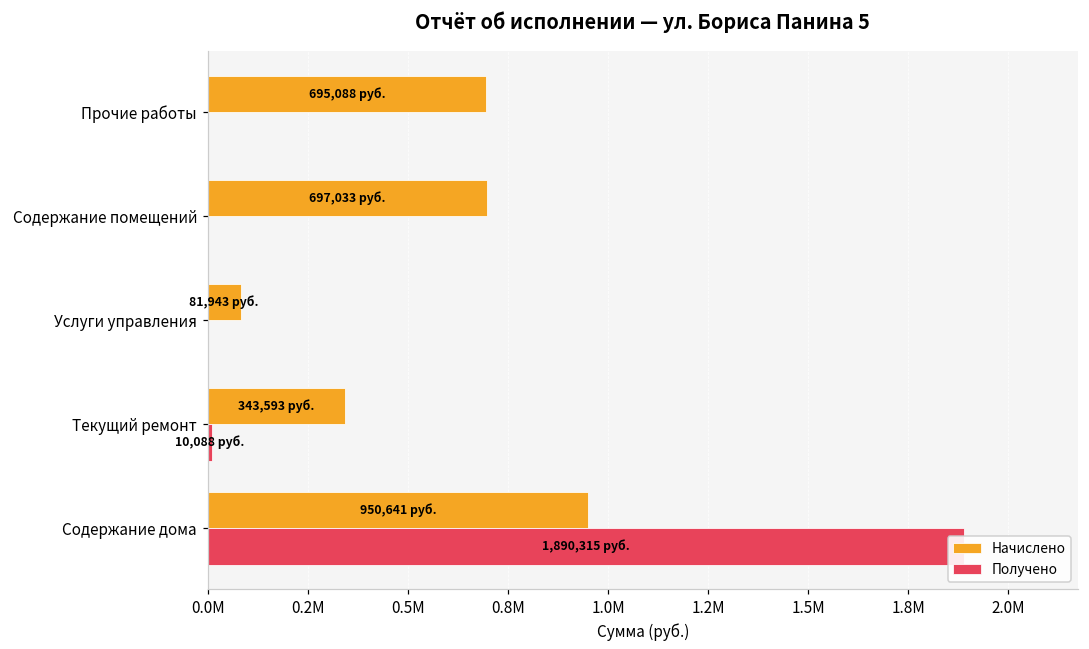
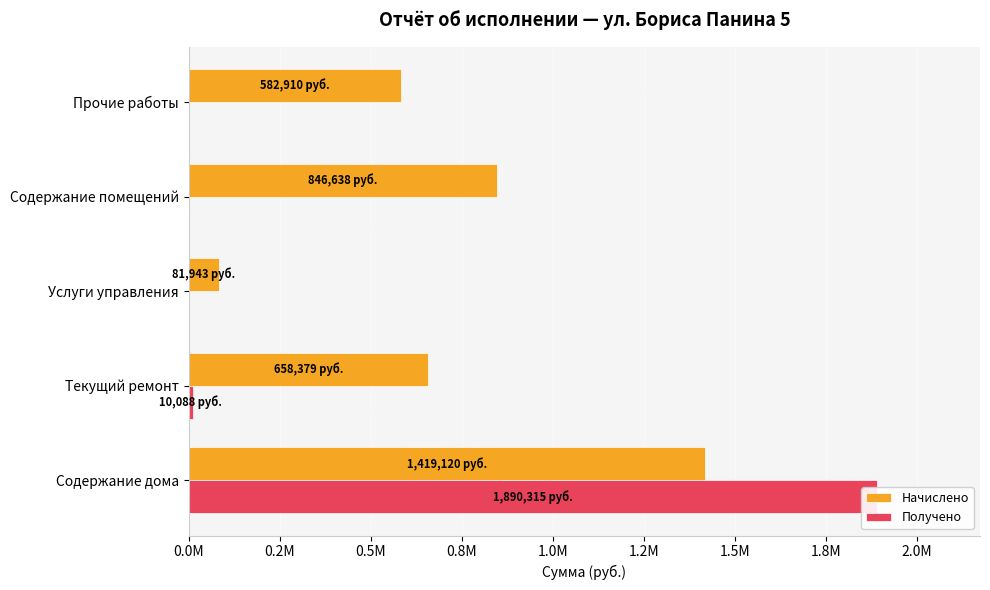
  {
    "Начислено": {
-     "Прочие работы": "695,088",
-     "Содержание помещений": "697,033",
+     "Прочие работы": "582,910",
+     "Содержание помещений": "846,638",
      "Услуги управления": "81,943",
-     "Текущий ремонт": "343,593",
-     "Содержание дома": "950,641"
+     "Текущий ремонт": "658,379",
+     "Содержание дома": "1,419,120"
    },
    "Получено": {
      "Текущий ремонт": "10,088"
    }
  }
